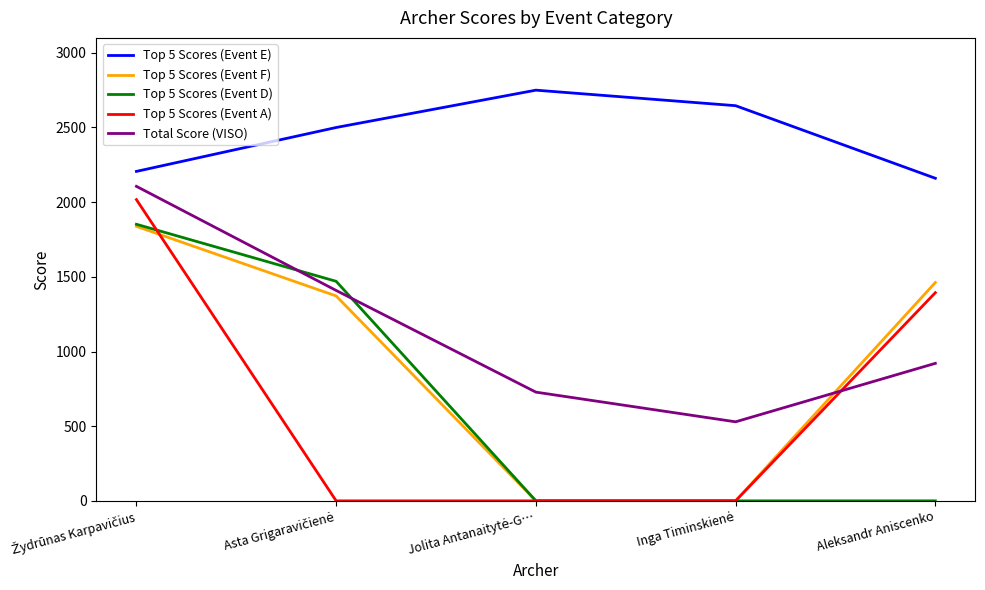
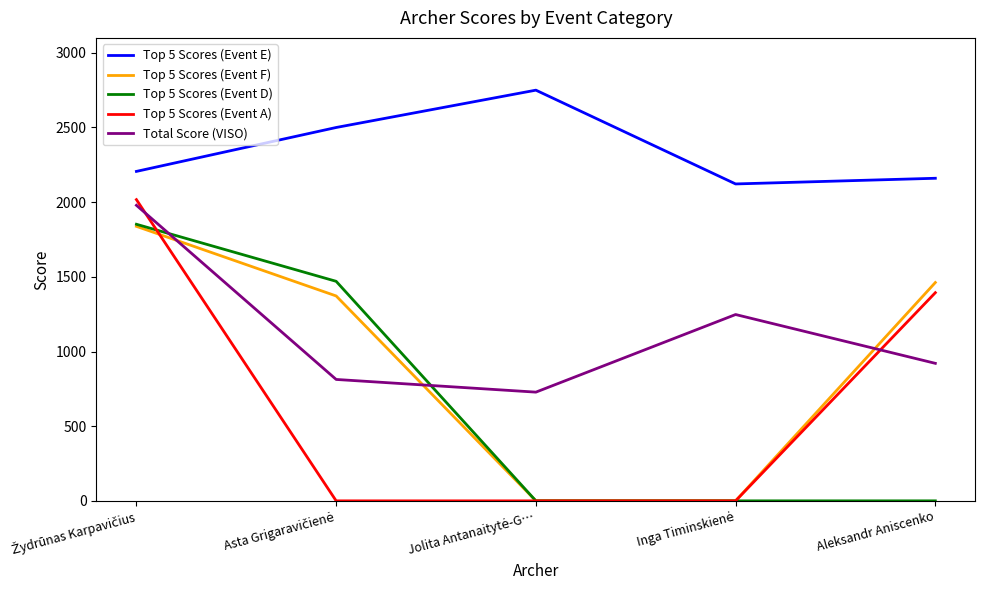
  {
    "Top 5 Scores (Event E)": {
      "Žydrūnas Karpavičius": 2210,
      "Asta Grigaravičienė": 2500,
      "Jolita Antanaitytė-G…": 2750,
-     "Inga Timinskienė": 2650,
+     "Inga Timinskienė": 2120,
      "Aleksandr Aniscenko": 2160
    },
    "Top 5 Scores (Event F)": {
      "Asta Grigaravičienė": 1370,
      "Aleksandr Aniscenko": 1460
    },
    "Top 5 Scores (Event D)": {
      "Asta Grigaravičienė": 1470,
      "Aleksandr Aniscenko": 0
    },
    "Top 5 Scores (Event A)": {
      "Žydrūnas Karpavičius": 2020,
      "Asta Grigaravičienė": 0,
      "Aleksandr Aniscenko": 1390
    },
    "Total Score (VISO)": {
-     "Žydrūnas Karpavičius": 2110,
-     "Asta Grigaravičienė": 1410,
+     "Žydrūnas Karpavičius": 1980,
+     "Asta Grigaravičienė": 810,
      "Jolita Antanaitytė-G…": 730,
-     "Inga Timinskienė": 530,
+     "Inga Timinskienė": 1250,
      "Aleksandr Aniscenko": 920
    }
  }
